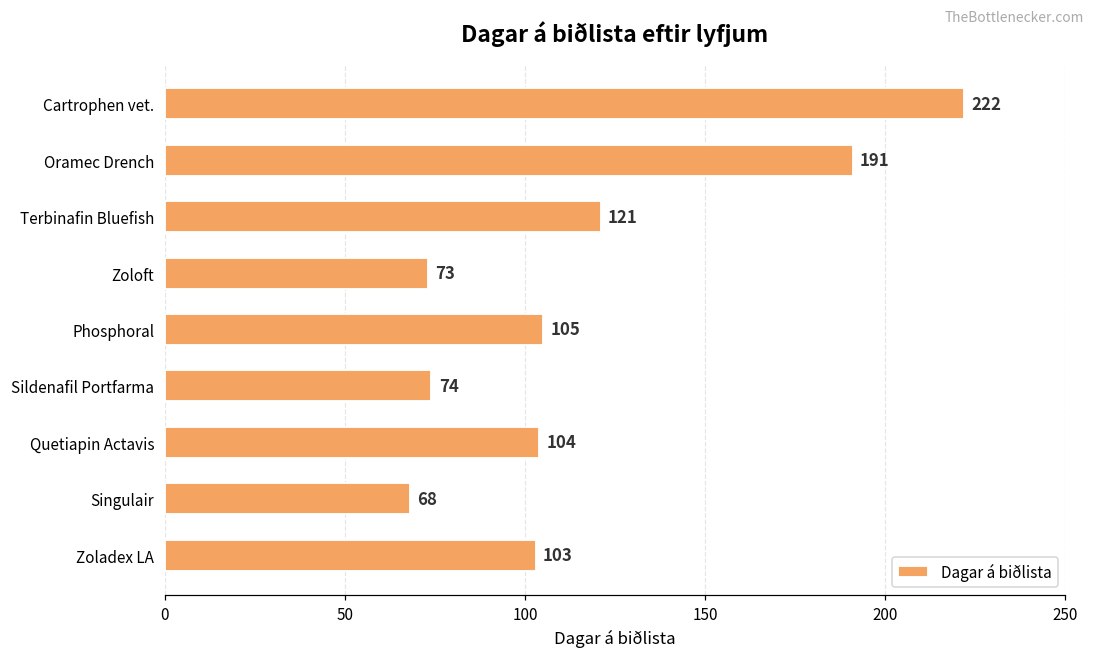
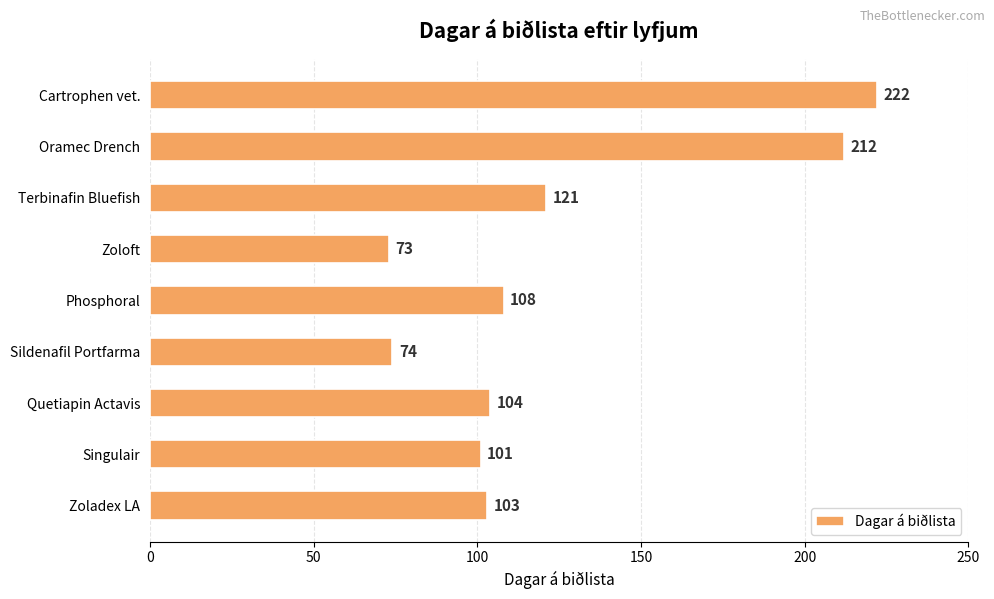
  {
    "Cartrophen vet.": 222,
-   "Oramec Drench": 191,
+   "Oramec Drench": 212,
    "Terbinafin Bluefish": 121,
    "Zoloft": 73,
-   "Phosphoral": 105,
+   "Phosphoral": 108,
    "Sildenafil Portfarma": 74,
    "Quetiapin Actavis": 104,
-   "Singulair": 68,
+   "Singulair": 101,
    "Zoladex LA": 103
  }
